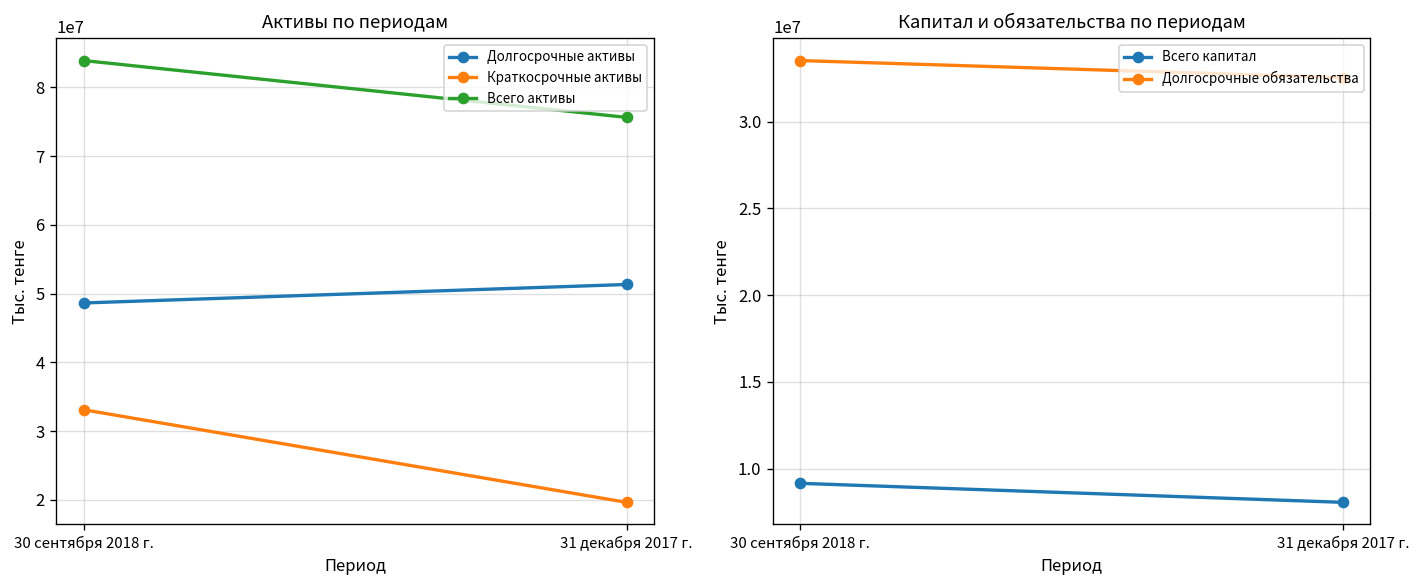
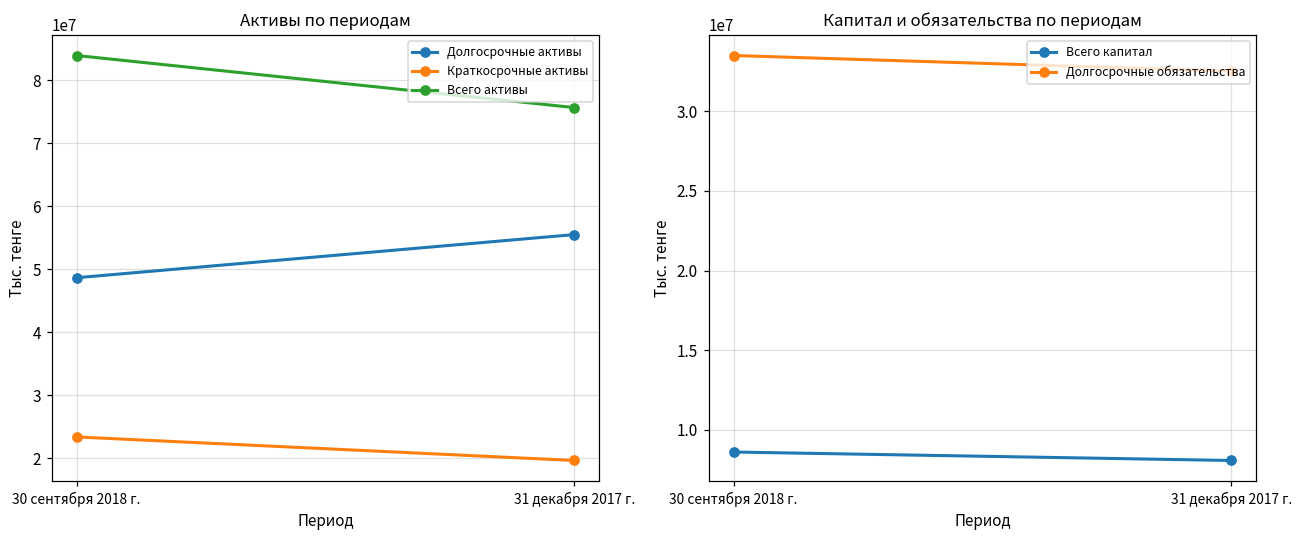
  {
    "Активы по периодам": {
      "Долгосрочные активы": {
        "30 сентября 2018 г.": 49000000,
-       "31 декабря 2017 г.": 51000000
+       "31 декабря 2017 г.": 55000000
      },
      "Краткосрочные активы": {
-       "30 сентября 2018 г.": 33000000,
+       "30 сентября 2018 г.": 23000000,
        "31 декабря 2017 г.": 20000000
      },
      "Всего активы": {
        "30 сентября 2018 г.": 84000000,
        "31 декабря 2017 г.": 76000000
      }
    },
    "Капитал и обязательства по периодам": {
      "Всего капитал": {
-       "30 сентября 2018 г.": 9200000,
+       "30 сентября 2018 г.": 8600000,
        "31 декабря 2017 г.": 8100000
      },
      "Долгосрочные обязательства": {
        "30 сентября 2018 г.": 33500000
      }
    }
  }
